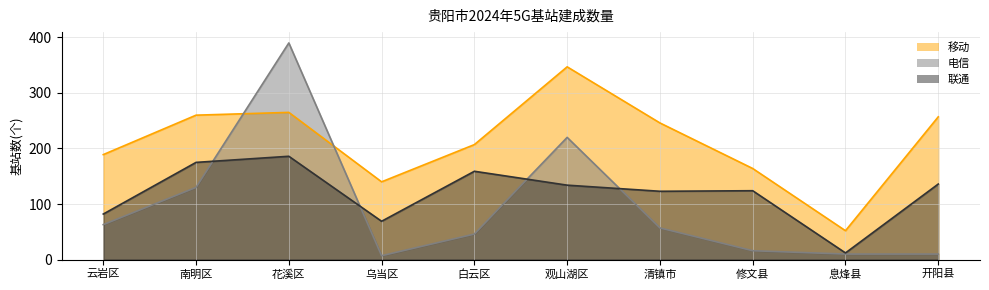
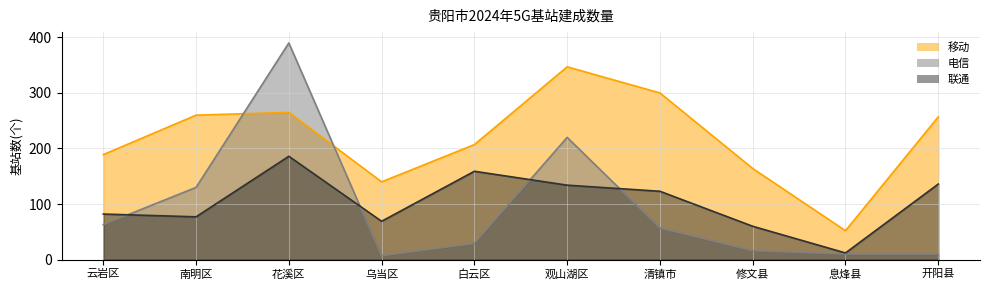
  {
    "移动": {
      "云岩区": 190,
      "南明区": 260,
      "花溪区": 270,
      "乌当区": 140,
      "白云区": 210,
      "观山湖区": 350,
-     "清镇市": 250,
+     "清镇市": 300,
      "修文县": 160,
      "息烽县": 50,
      "开阳县": 260
    },
    "电信": {
      "云岩区": 60,
      "南明区": 130,
      "花溪区": 390,
      "乌当区": 10,
-     "白云区": 50,
+     "白云区": 30,
      "观山湖区": 220,
      "清镇市": 60,
      "修文县": 20,
      "开阳县": 10
    },
    "联通": {
      "云岩区": 80,
-     "南明区": 180,
+     "南明区": 80,
      "花溪区": 190,
      "乌当区": 70,
      "白云区": 160,
      "观山湖区": 130,
      "清镇市": 120,
-     "修文县": 120,
+     "修文县": 60,
      "开阳县": 140
    }
  }
